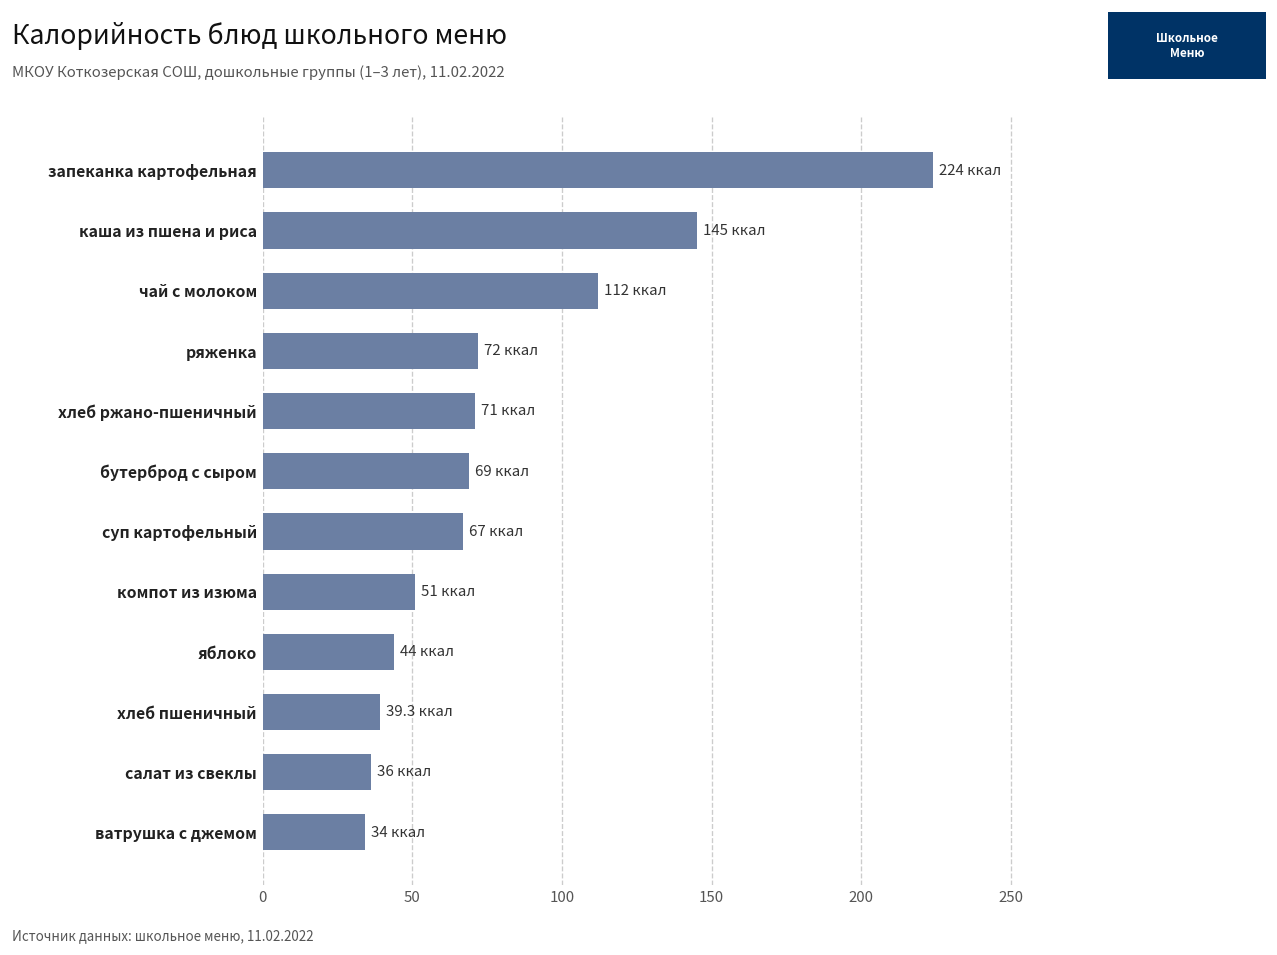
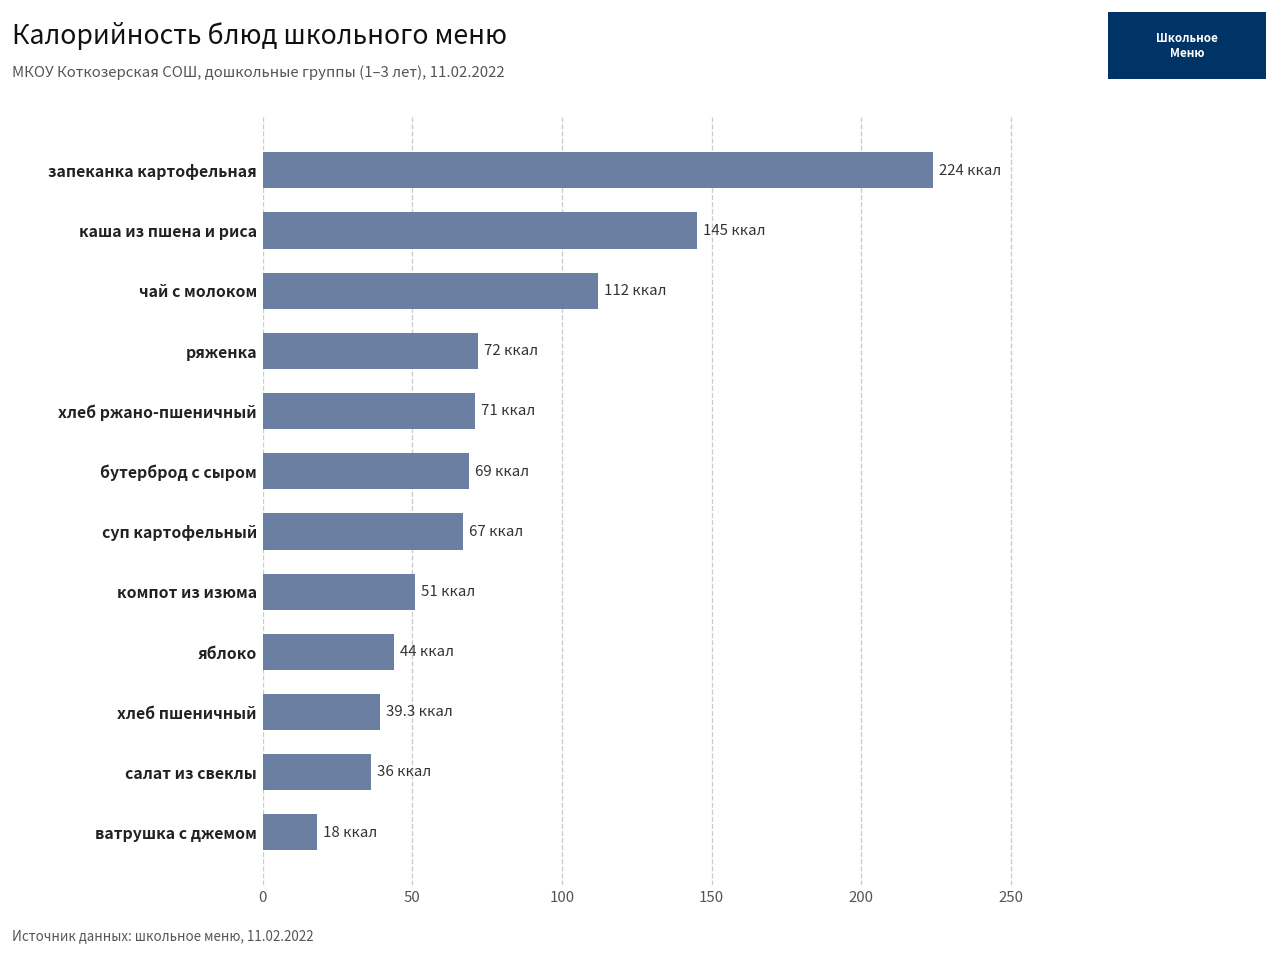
  {
    "запеканка картофельная": 224,
    "каша из пшена и риса": 145,
    "чай с молоком": 112,
    "ряженка": 72,
    "хлеб ржано-пшеничный": 71,
    "бутерброд с сыром": 69,
    "суп картофельный": 67,
    "компот из изюма": 51,
    "яблоко": 44,
    "хлеб пшеничный": 39.3,
    "салат из свеклы": 36,
-   "ватрушка с джемом": 34
+   "ватрушка с джемом": 18
  }
